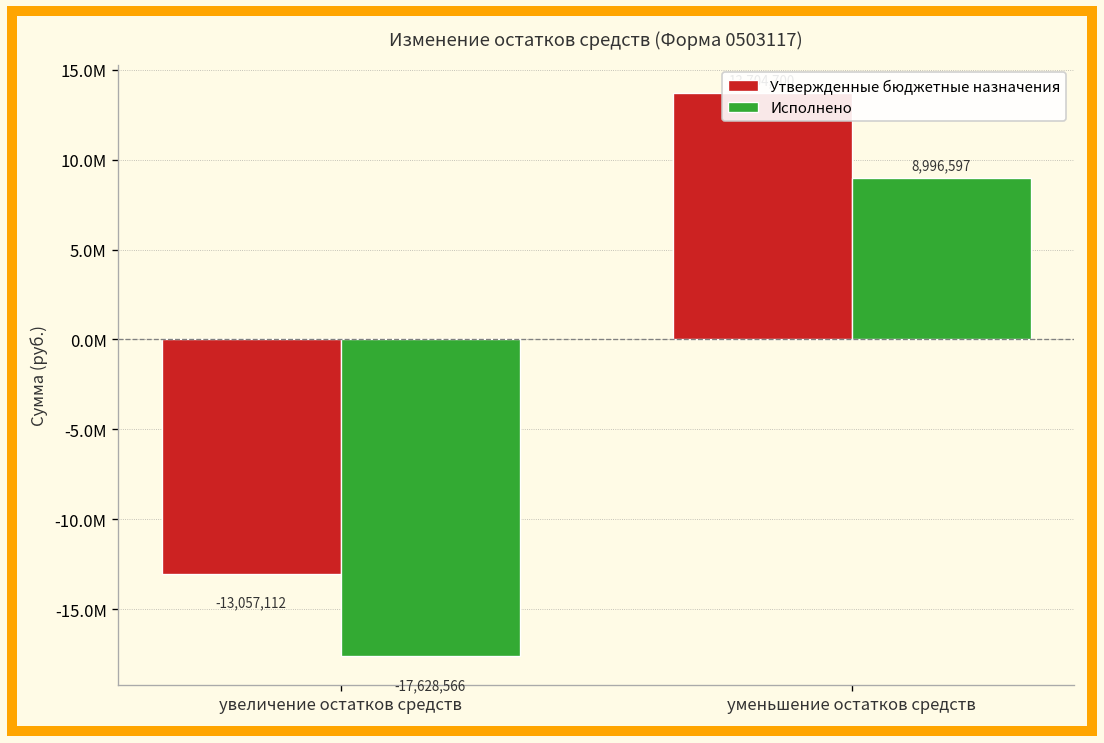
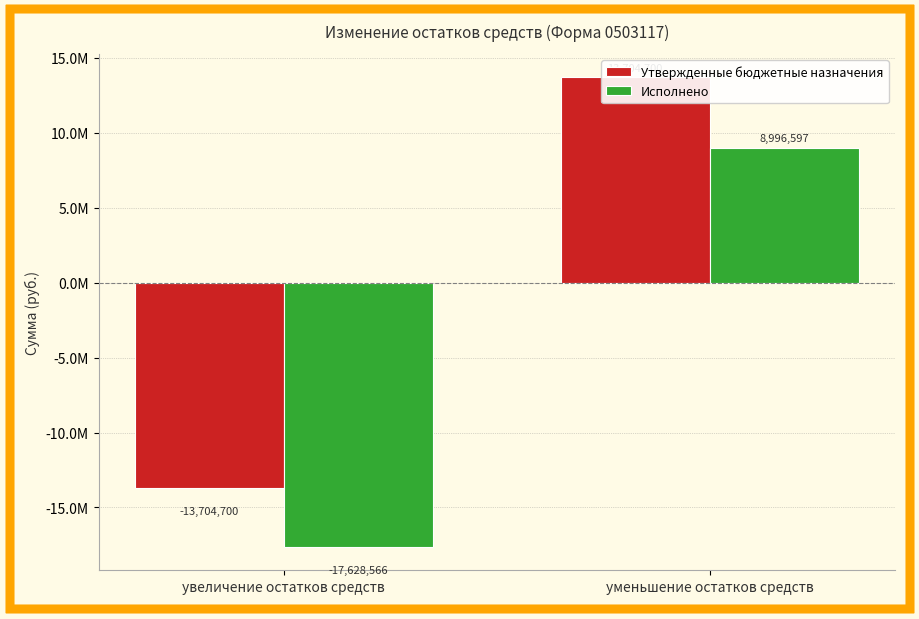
  {
    "Утвержденные бюджетные назначения": {
-     "увеличение остатков средств": "-13,057,112"
+     "увеличение остатков средств": "-13,704,700"
    },
    "Исполнено": {
      "увеличение остатков средств": "-17,628,566",
      "уменьшение остатков средств": "8,996,597"
    }
  }
